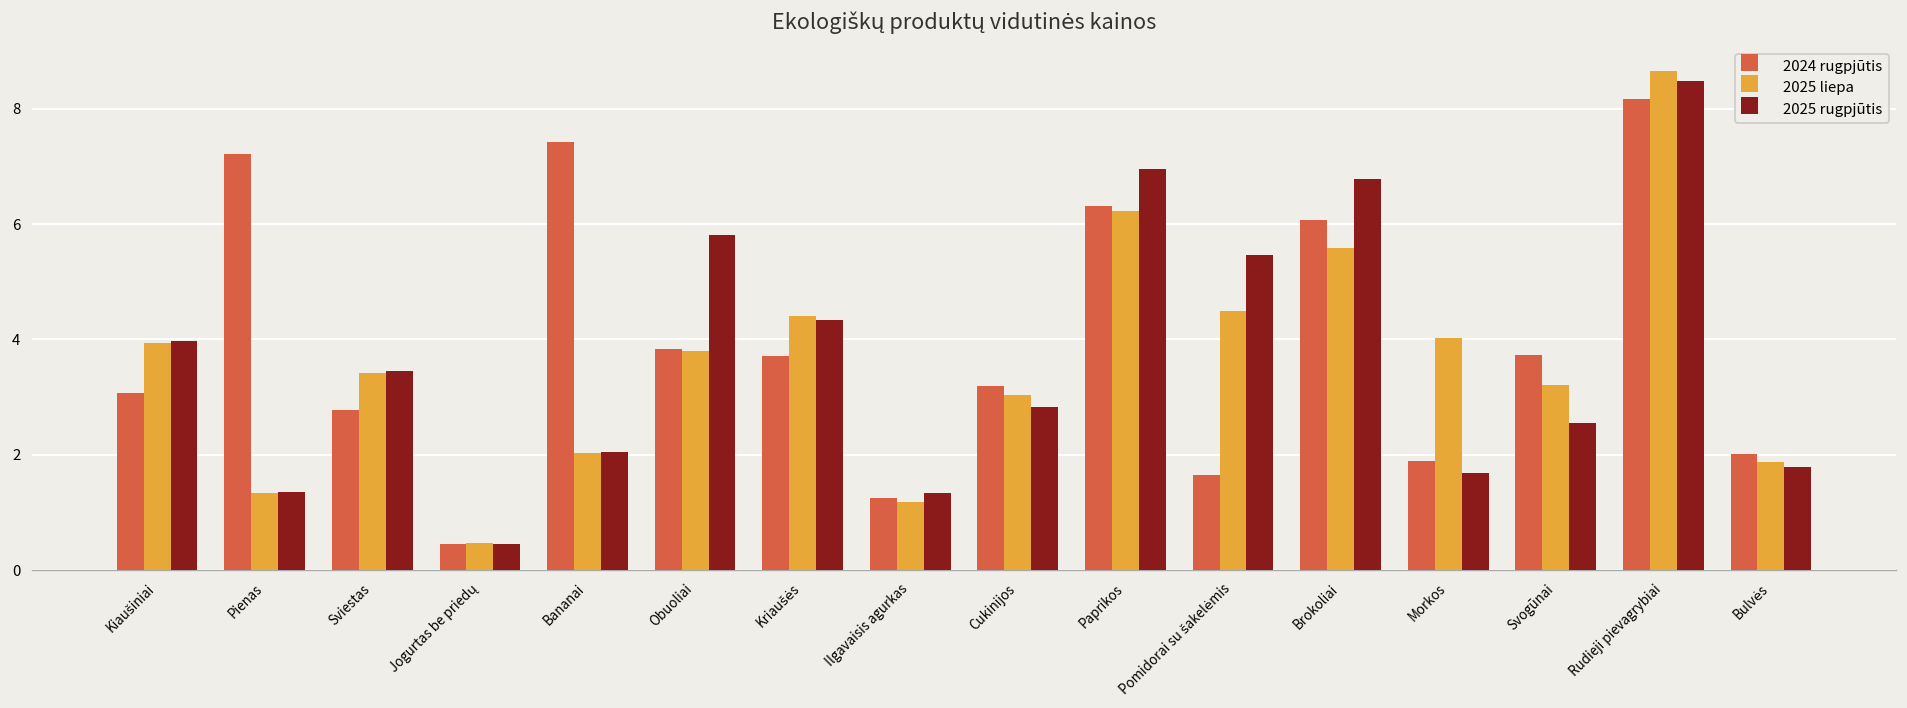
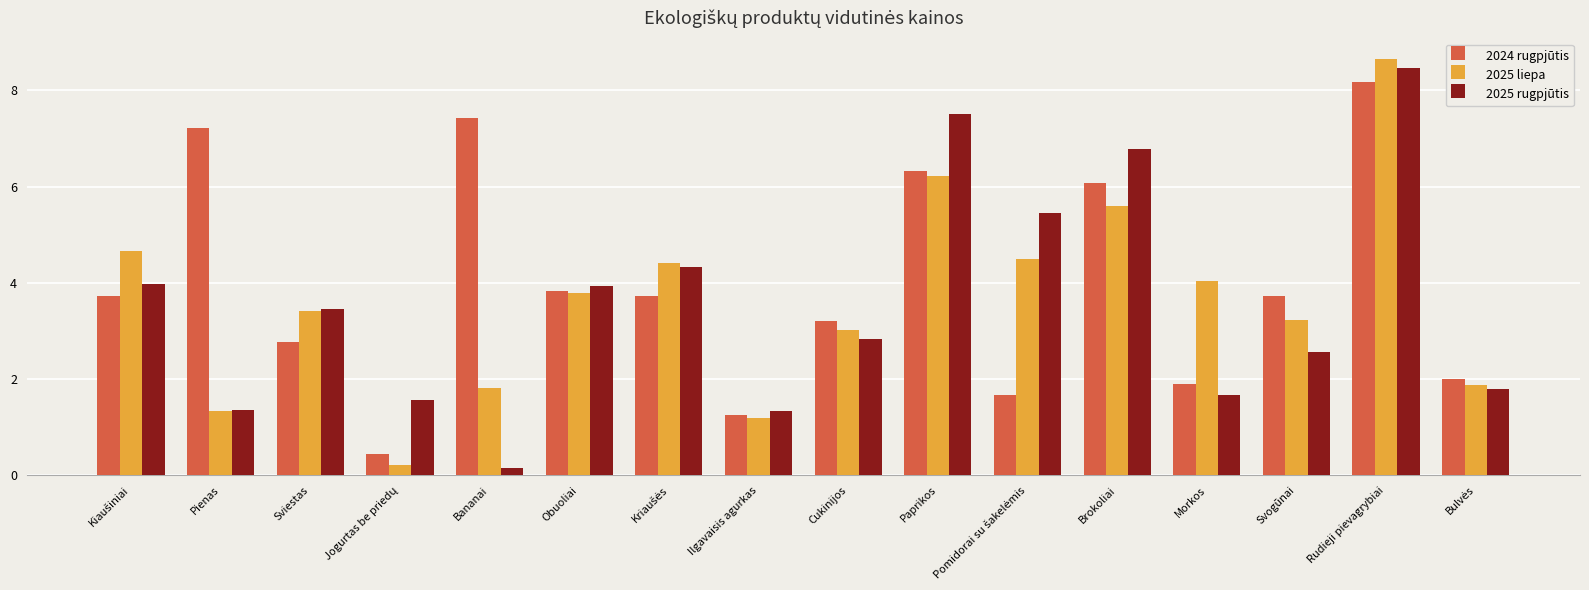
  {
    "2024 rugpjūtis": {
-     "Kiaušiniai": 3.1,
+     "Kiaušiniai": 3.7,
      "Pienas": 7.2,
      "Sviestas": 2.8,
      "Jogurtas be priedų": 0.5,
      "Bananai": 7.4,
      "Obuoliai": 3.8,
      "Kriaušės": 3.7,
      "Ilgavaisis agurkas": 1.3,
      "Cukinijos": 3.2,
      "Paprikos": 6.3,
      "Pomidorai su šakelėmis": 1.7,
      "Brokoliai": 6.1,
      "Morkos": 1.9,
      "Svogūnai": 3.7,
      "Rudieji pievagrybiai": 8.2,
      "Bulvės": 2.0
    },
    "2025 liepa": {
-     "Kiaušiniai": 3.9,
+     "Kiaušiniai": 4.7,
      "Pienas": 1.3,
      "Sviestas": 3.4,
-     "Jogurtas be priedų": 0.5,
-     "Bananai": 2.0,
+     "Jogurtas be priedų": 0.2,
+     "Bananai": 1.8,
      "Obuoliai": 3.8,
      "Kriaušės": 4.4,
      "Ilgavaisis agurkas": 1.2,
      "Cukinijos": 3.0,
      "Paprikos": 6.2,
      "Pomidorai su šakelėmis": 4.5,
      "Brokoliai": 5.6,
      "Morkos": 4.0,
      "Svogūnai": 3.2,
      "Rudieji pievagrybiai": 8.7,
      "Bulvės": 1.9
    },
    "2025 rugpjūtis": {
      "Kiaušiniai": 4.0,
      "Pienas": 1.4,
      "Sviestas": 3.5,
-     "Jogurtas be priedų": 0.5,
-     "Bananai": 2.1,
-     "Obuoliai": 5.8,
+     "Jogurtas be priedų": 1.6,
+     "Bananai": 0.2,
+     "Obuoliai": 3.9,
      "Kriaušės": 4.3,
      "Ilgavaisis agurkas": 1.3,
      "Cukinijos": 2.8,
-     "Paprikos": 7.0,
+     "Paprikos": 7.5,
      "Pomidorai su šakelėmis": 5.5,
      "Brokoliai": 6.8,
      "Morkos": 1.7,
      "Svogūnai": 2.6,
      "Rudieji pievagrybiai": 8.5,
      "Bulvės": 1.8
    }
  }
